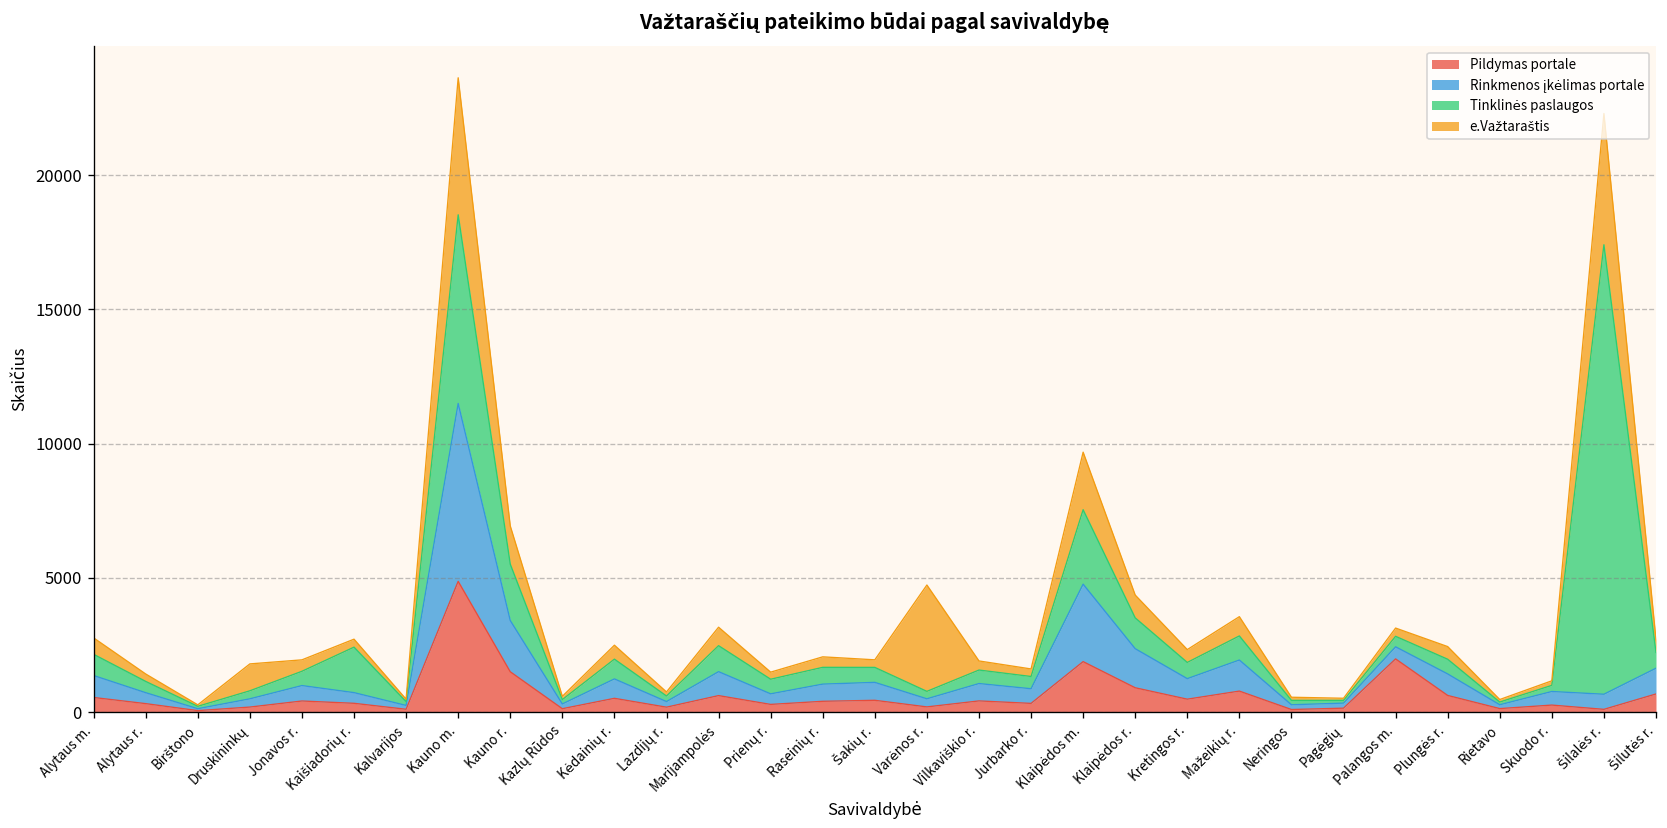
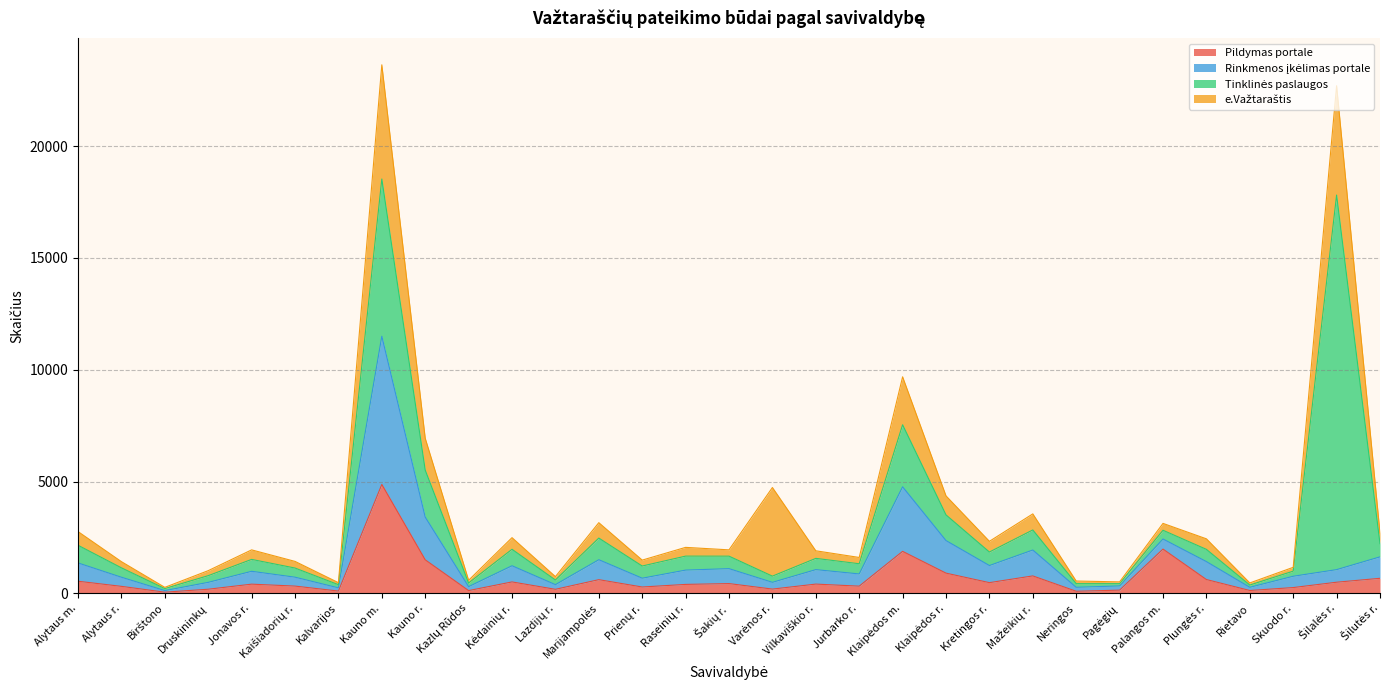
  {
    "Pildymas portale": {
      "Alytaus m.": 500,
      "Alytaus r.": 300,
      "Druskininkų": 200,
      "Jonavos r.": 400,
      "Kaišiadorių r.": 300,
      "Kalvarijos": 100,
      "Kauno m.": 4900,
      "Kauno r.": 1500,
      "Kazlų Rūdos": 100,
      "Kėdainių r.": 500,
      "Lazdijų r.": 200,
      "Marijampolės": 600,
      "Prienų r.": 300,
      "Raseinių r.": 400,
      "Šakių r.": 400,
      "Varėnos r.": 200,
      "Vilkaviškio r.": 400,
      "Jurbarko r.": 300,
      "Klaipėdos m.": 1900,
      "Klaipėdos r.": 900,
      "Kretingos r.": 500,
      "Mažeikių r.": 800,
      "Neringos": 100,
      "Pagėgių": 100,
      "Palangos m.": 2000,
      "Plungės r.": 600,
      "Rietavo": 100,
      "Skuodo r.": 300,
-     "Šilalės r.": 100,
+     "Šilalės r.": 500,
      "Šilutės r.": 700
    },
    "Rinkmenos įkėlimas portale": {
      "Alytaus m.": 800,
      "Alytaus r.": 400,
      "Druskininkų": 300,
      "Jonavos r.": 600,
      "Kaišiadorių r.": 400,
      "Kalvarijos": 100,
      "Kauno m.": 6600,
      "Kauno r.": 1900,
      "Kazlų Rūdos": 200,
      "Kėdainių r.": 700,
      "Lazdijų r.": 200,
      "Marijampolės": 900,
      "Prienų r.": 400,
      "Raseinių r.": 600,
      "Šakių r.": 700,
      "Varėnos r.": 300,
      "Vilkaviškio r.": 600,
      "Jurbarko r.": 500,
      "Klaipėdos m.": 2900,
      "Klaipėdos r.": 1500,
      "Kretingos r.": 800,
      "Mažeikių r.": 1200,
      "Neringos": 200,
      "Palangos m.": 500,
      "Plungės r.": 800,
      "Skuodo r.": 500,
      "Šilalės r.": 600,
      "Šilutės r.": 1000
    },
    "Tinklinės paslaugos": {
      "Alytaus m.": 800,
      "Alytaus r.": 400,
      "Druskininkų": 300,
      "Jonavos r.": 500,
-     "Kaišiadorių r.": 1700,
+     "Kaišiadorių r.": 400,
      "Kauno m.": 7000,
      "Kauno r.": 2100,
      "Kazlų Rūdos": 200,
      "Kėdainių r.": 700,
      "Lazdijų r.": 200,
      "Marijampolės": 1000,
      "Prienų r.": 500,
      "Raseinių r.": 600,
      "Šakių r.": 600,
      "Varėnos r.": 300,
      "Vilkaviškio r.": 500,
      "Jurbarko r.": 500,
      "Klaipėdos m.": 2800,
      "Klaipėdos r.": 1100,
      "Kretingos r.": 600,
      "Mažeikių r.": 900,
      "Neringos": 200,
      "Palangos m.": 400,
      "Plungės r.": 500,
      "Skuodo r.": 200,
      "Šilalės r.": 16700,
      "Šilutės r.": 600
    },
    "e.Važtaraštis": {
      "Alytaus m.": 600,
      "Alytaus r.": 300,
-     "Druskininkų": 1000,
+     "Druskininkų": 200,
      "Jonavos r.": 400,
      "Kaišiadorių r.": 300,
      "Kauno m.": 5100,
      "Kauno r.": 1400,
      "Kazlų Rūdos": 100,
      "Kėdainių r.": 500,
      "Lazdijų r.": 200,
      "Marijampolės": 700,
      "Prienų r.": 300,
      "Raseinių r.": 400,
      "Šakių r.": 300,
      "Varėnos r.": 4000,
      "Vilkaviškio r.": 300,
      "Jurbarko r.": 300,
      "Klaipėdos m.": 2100,
      "Klaipėdos r.": 900,
      "Kretingos r.": 500,
      "Mažeikių r.": 700,
      "Neringos": 100,
      "Palangos m.": 300,
      "Plungės r.": 500,
      "Skuodo r.": 200,
      "Šilutės r.": 500
    }
  }
